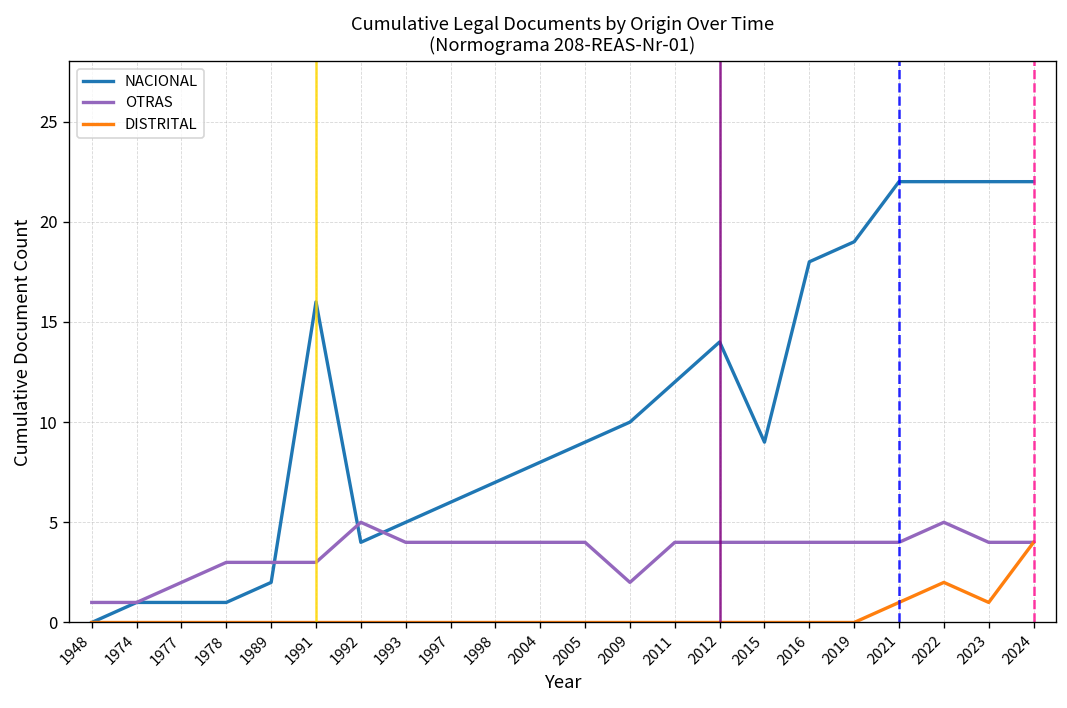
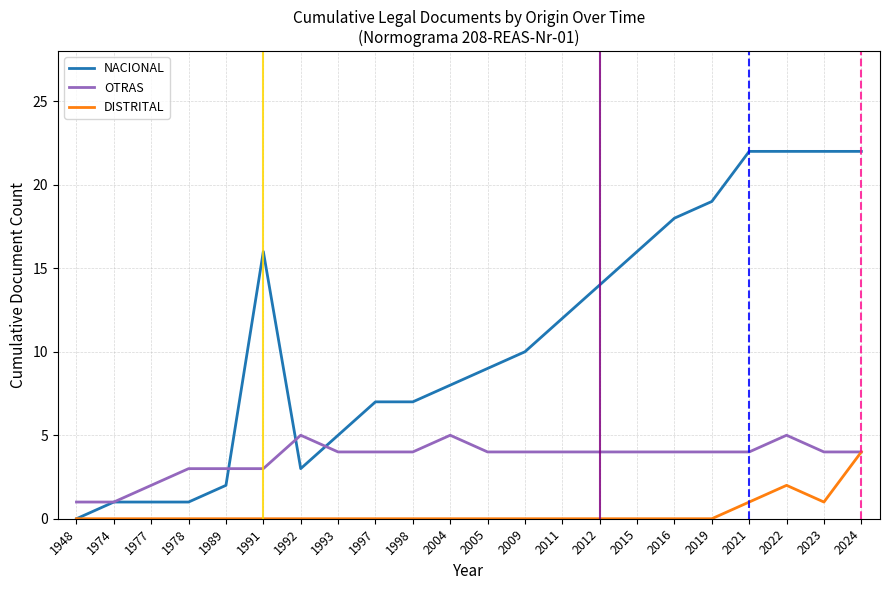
  {
    "NACIONAL": {
      "1977": 1,
      "1978": 1,
      "1989": 2,
      "1991": 16,
-     "1992": 4,
+     "1992": 3,
      "1993": 5,
-     "1997": 6,
+     "1997": 7,
      "1998": 7,
      "2004": 8,
      "2005": 9,
      "2009": 10,
      "2011": 12,
      "2012": 14,
-     "2015": 9,
+     "2015": 16,
      "2016": 18,
      "2019": 19,
      "2021": 22,
      "2022": 22,
      "2023": 22,
      "2024": 22
    },
    "OTRAS": {
      "1948": 1,
      "1977": 2,
      "1978": 3,
      "1989": 3,
      "1991": 3,
      "1992": 5,
      "1993": 4,
      "1997": 4,
      "1998": 4,
-     "2004": 4,
+     "2004": 5,
      "2005": 4,
-     "2009": 2,
+     "2009": 4,
      "2011": 4,
      "2012": 4,
      "2015": 4,
      "2016": 4,
      "2019": 4,
      "2021": 4,
      "2022": 5,
      "2023": 4
    },
    "DISTRITAL": {
      "1974": 0,
      "1977": 0,
      "1978": 0,
      "1989": 0,
      "1991": 0,
      "1992": 0,
      "1993": 0,
      "1997": 0,
      "1998": 0,
      "2004": 0,
      "2005": 0,
      "2009": 0,
      "2011": 0,
      "2012": 0,
      "2015": 0,
      "2016": 0,
      "2019": 0,
      "2021": 1,
      "2022": 2,
      "2023": 1
    }
  }
